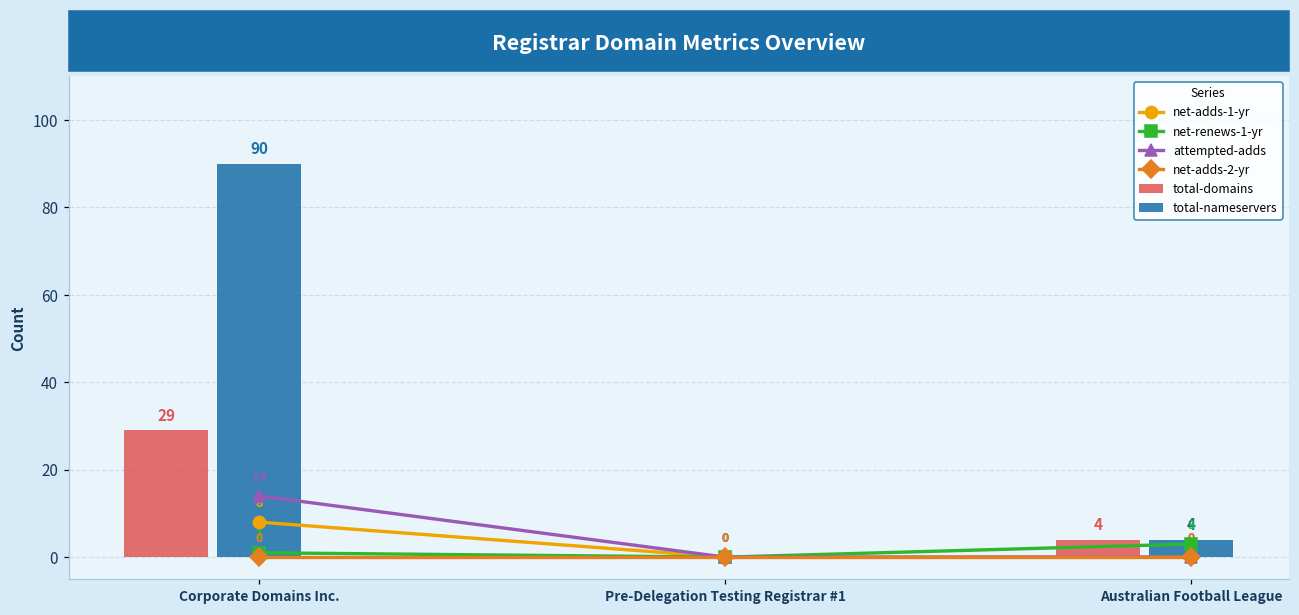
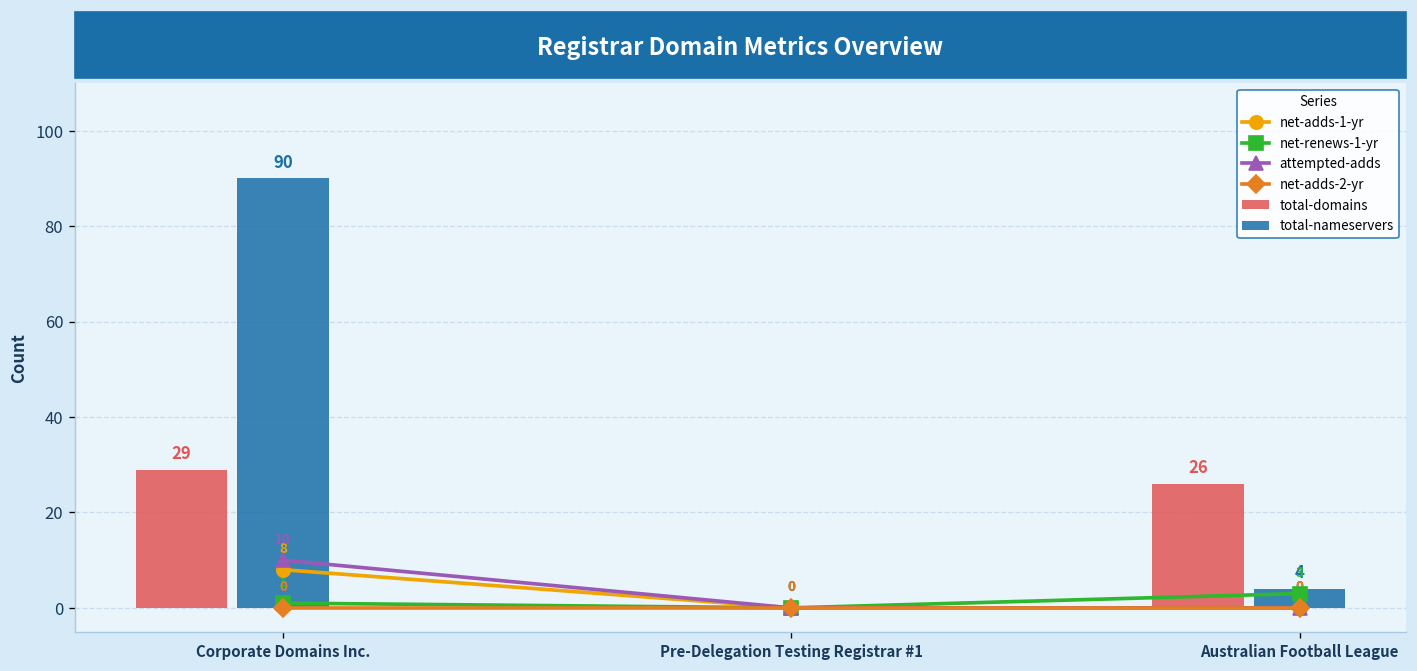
  {
    "total-domains": {
      "Corporate Domains Inc.": 29,
-     "Australian Football League": 4
+     "Australian Football League": 26
    },
    "total-nameservers": {
      "Corporate Domains Inc.": 90
    },
    "attempted-adds": {
-     "Corporate Domains Inc.": 14
+     "Corporate Domains Inc.": 10
    }
  }
